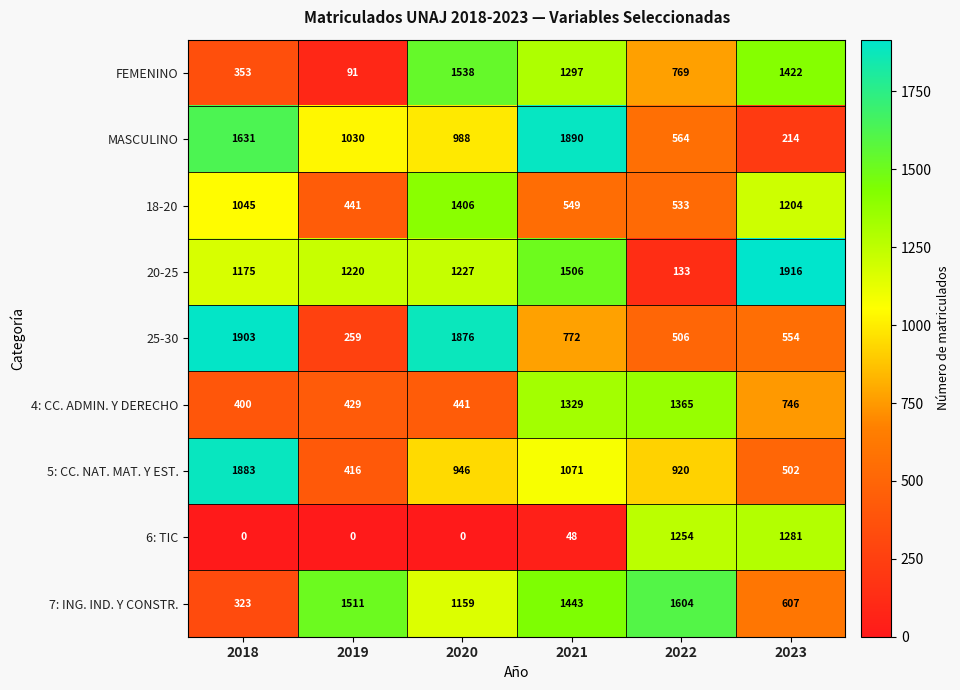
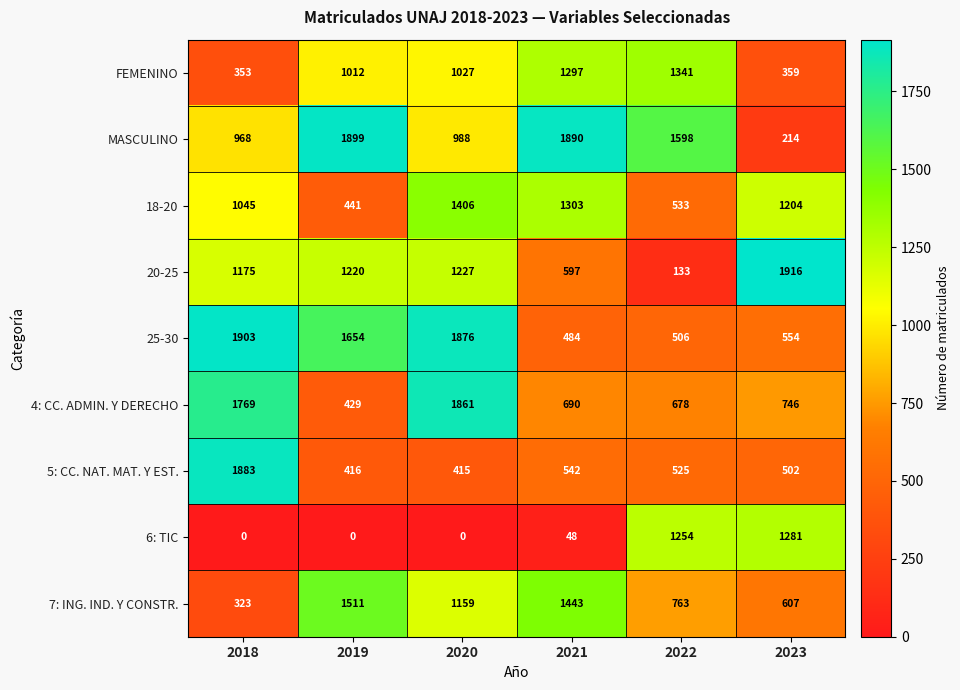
  {
    "FEMENINO": {
      "2018": 353,
-     "2019": 91,
-     "2020": 1538,
+     "2019": 1012,
+     "2020": 1027,
      "2021": 1297,
-     "2022": 769,
-     "2023": 1422
+     "2022": 1341,
+     "2023": 359
    },
    "MASCULINO": {
-     "2018": 1631,
-     "2019": 1030,
+     "2018": 968,
+     "2019": 1899,
      "2020": 988,
      "2021": 1890,
-     "2022": 564,
+     "2022": 1598,
      "2023": 214
    },
    "18-20": {
      "2018": 1045,
      "2019": 441,
      "2020": 1406,
-     "2021": 549,
+     "2021": 1303,
      "2022": 533,
      "2023": 1204
    },
    "20-25": {
      "2018": 1175,
      "2019": 1220,
      "2020": 1227,
-     "2021": 1506,
+     "2021": 597,
      "2022": 133,
      "2023": 1916
    },
    "25-30": {
      "2018": 1903,
-     "2019": 259,
+     "2019": 1654,
      "2020": 1876,
-     "2021": 772,
+     "2021": 484,
      "2022": 506,
      "2023": 554
    },
    "4: CC. ADMIN. Y DERECHO": {
-     "2018": 400,
+     "2018": 1769,
      "2019": 429,
-     "2020": 441,
-     "2021": 1329,
-     "2022": 1365,
+     "2020": 1861,
+     "2021": 690,
+     "2022": 678,
      "2023": 746
    },
    "5: CC. NAT. MAT. Y EST.": {
      "2018": 1883,
      "2019": 416,
-     "2020": 946,
-     "2021": 1071,
-     "2022": 920,
+     "2020": 415,
+     "2021": 542,
+     "2022": 525,
      "2023": 502
    },
    "6: TIC": {
      "2018": 0,
      "2019": 0,
      "2020": 0,
      "2021": 48,
      "2022": 1254,
      "2023": 1281
    },
    "7: ING. IND. Y CONSTR.": {
      "2018": 323,
      "2019": 1511,
      "2020": 1159,
      "2021": 1443,
-     "2022": 1604,
+     "2022": 763,
      "2023": 607
    }
  }
